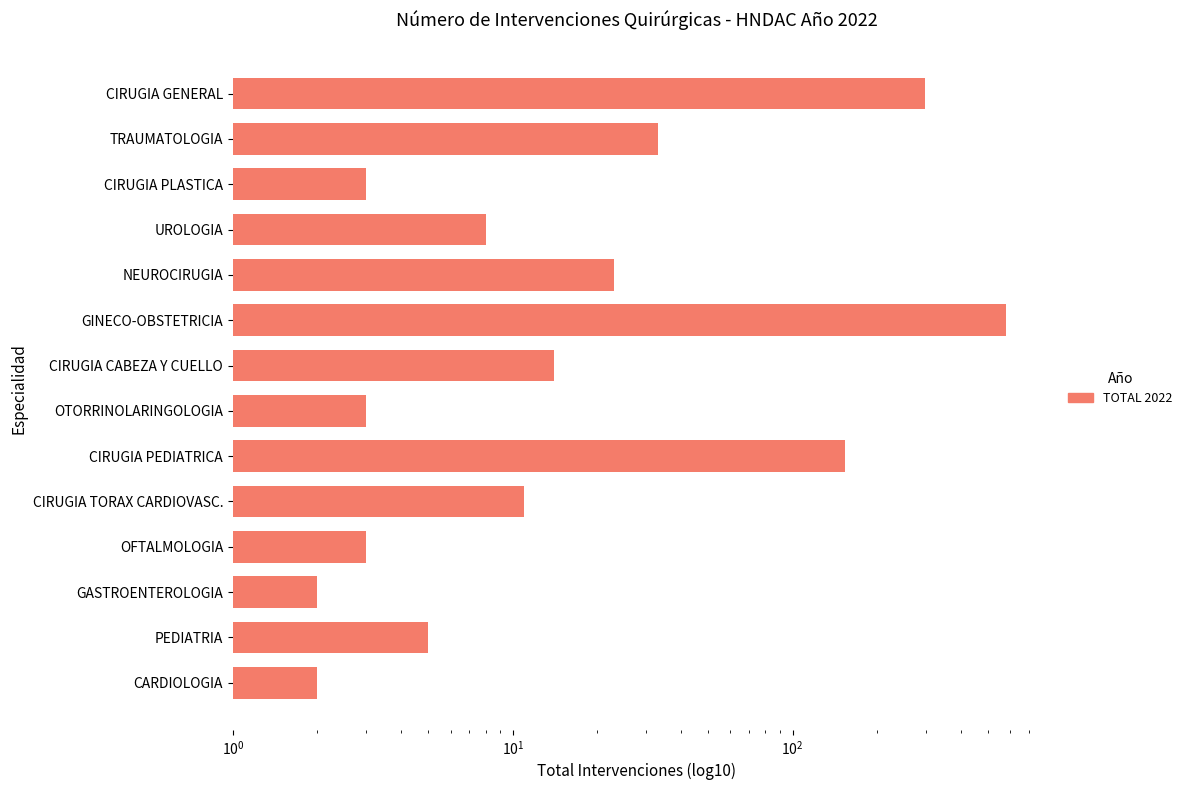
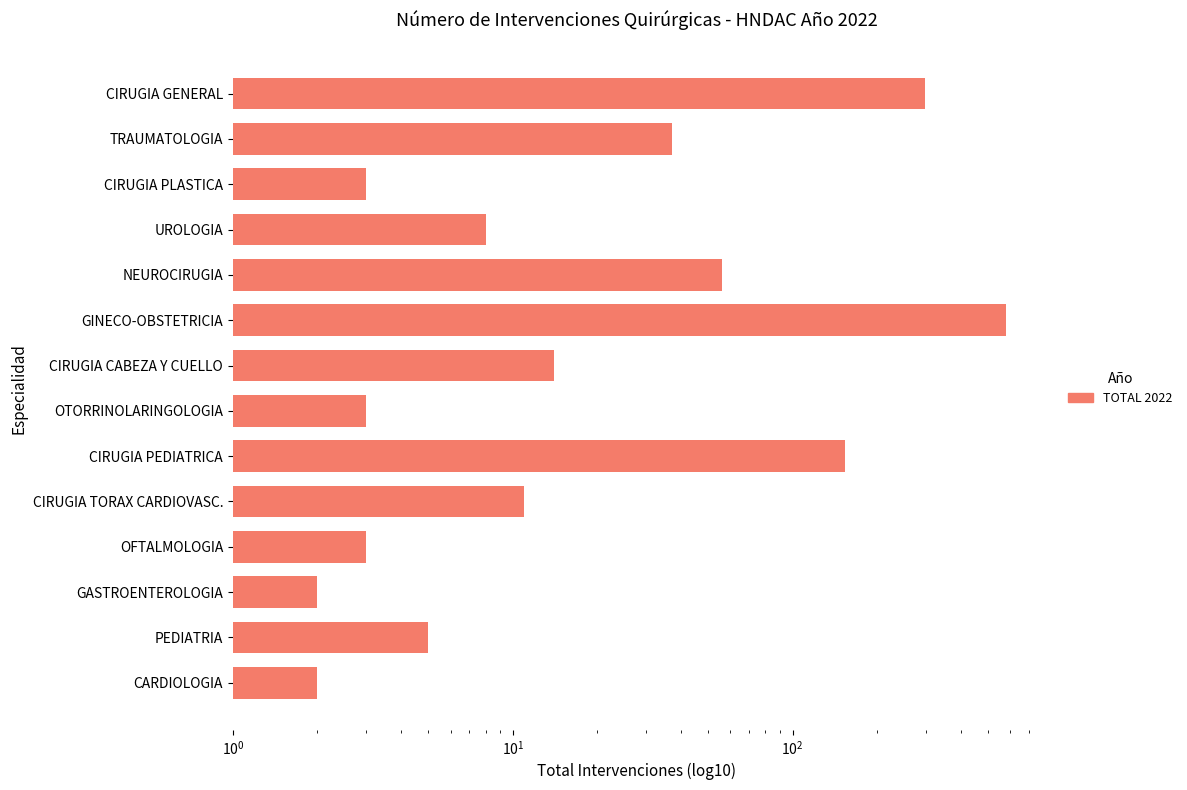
  {
    "CIRUGIA GENERAL": 300,
-   "TRAUMATOLOGIA": 33,
+   "TRAUMATOLOGIA": 37,
    "CIRUGIA PLASTICA": 3,
    "UROLOGIA": 8,
-   "NEUROCIRUGIA": 23,
+   "NEUROCIRUGIA": 56,
    "GINECO-OBSTETRICIA": 580,
    "CIRUGIA CABEZA Y CUELLO": 14,
    "OTORRINOLARINGOLOGIA": 3,
    "CIRUGIA PEDIATRICA": 150,
    "CIRUGIA TORAX CARDIOVASC.": 11,
    "OFTALMOLOGIA": 3,
    "GASTROENTEROLOGIA": 2,
    "PEDIATRIA": 5,
    "CARDIOLOGIA": 2
  }
